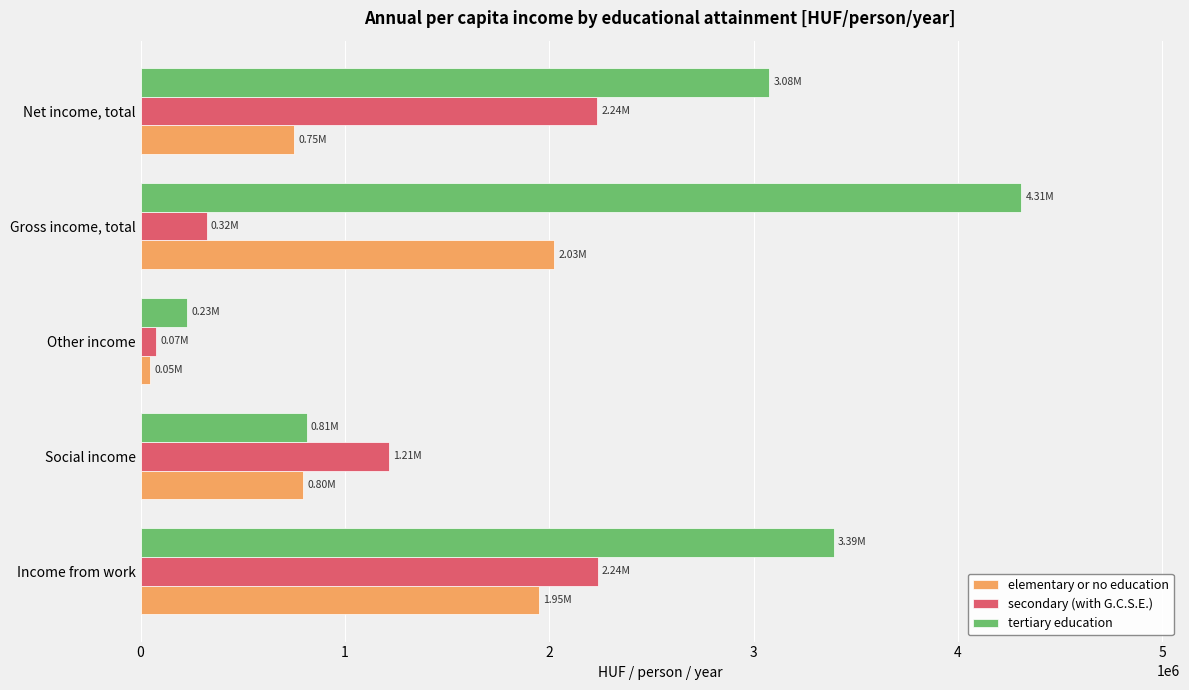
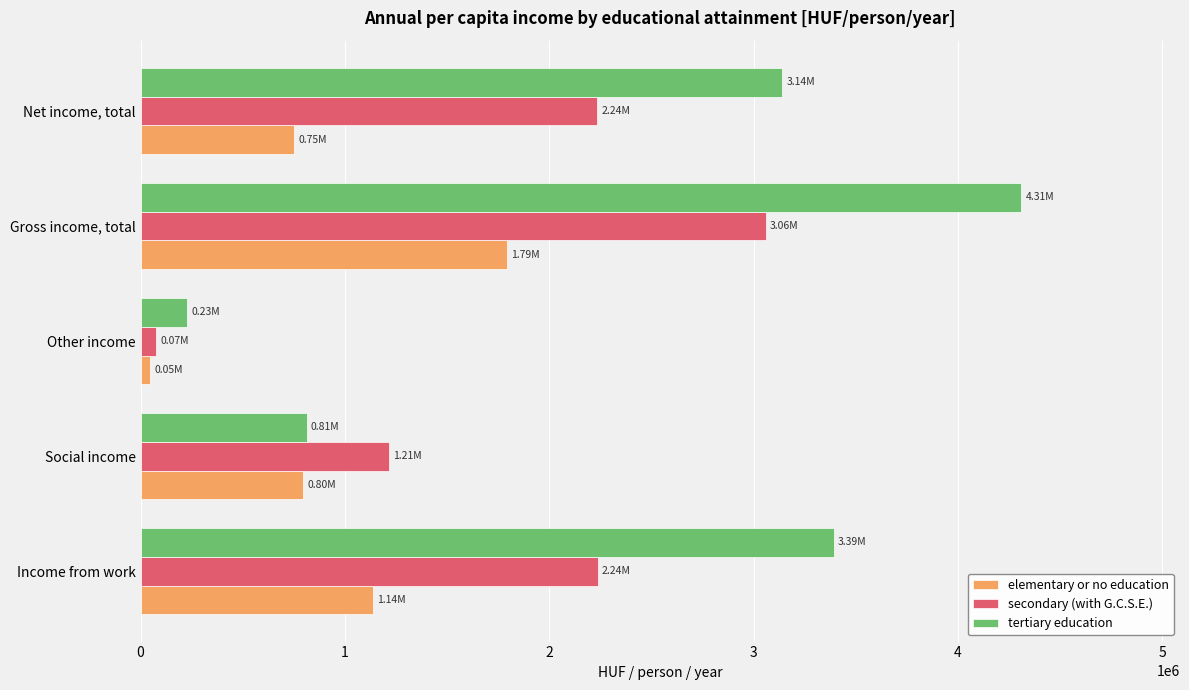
  {
    "elementary or no education": {
      "Net income, total": "0.75M",
-     "Gross income, total": "2.03M",
+     "Gross income, total": "1.79M",
      "Other income": "0.05M",
      "Social income": "0.80M",
-     "Income from work": "1.95M"
+     "Income from work": "1.14M"
    },
    "secondary (with G.C.S.E.)": {
      "Net income, total": "2.24M",
-     "Gross income, total": "0.32M",
+     "Gross income, total": "3.06M",
      "Other income": "0.07M",
      "Social income": "1.21M",
      "Income from work": "2.24M"
    },
    "tertiary education": {
-     "Net income, total": "3.08M",
+     "Net income, total": "3.14M",
      "Gross income, total": "4.31M",
      "Other income": "0.23M",
      "Social income": "0.81M",
      "Income from work": "3.39M"
    }
  }
